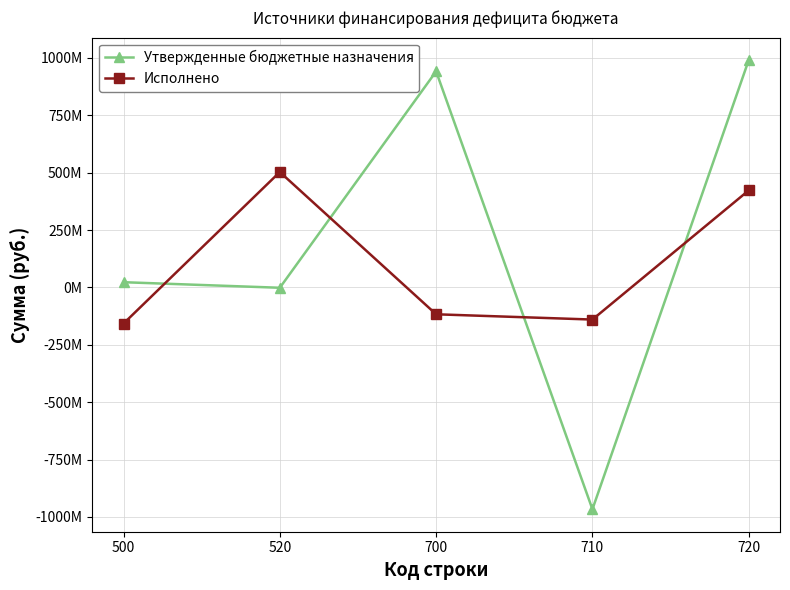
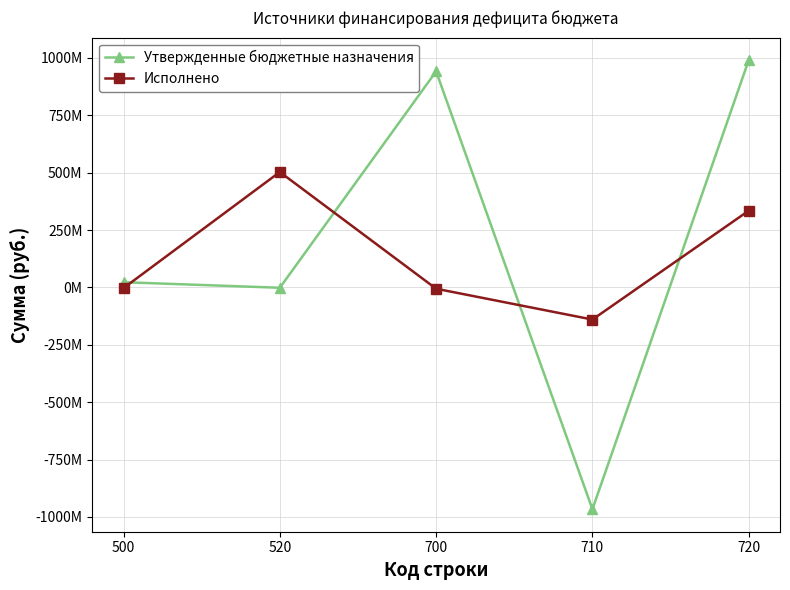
  {
    "Утвержденные бюджетные назначения": {
      "500": 20000000,
      "520": 0,
      "700": 940000000,
      "710": -970000000,
      "720": 990000000
    },
    "Исполнено": {
-     "500": -160000000,
+     "500": 0,
      "520": 500000000,
-     "700": -120000000,
+     "700": -10000000,
      "710": -140000000,
-     "720": 420000000
+     "720": 330000000
    }
  }
